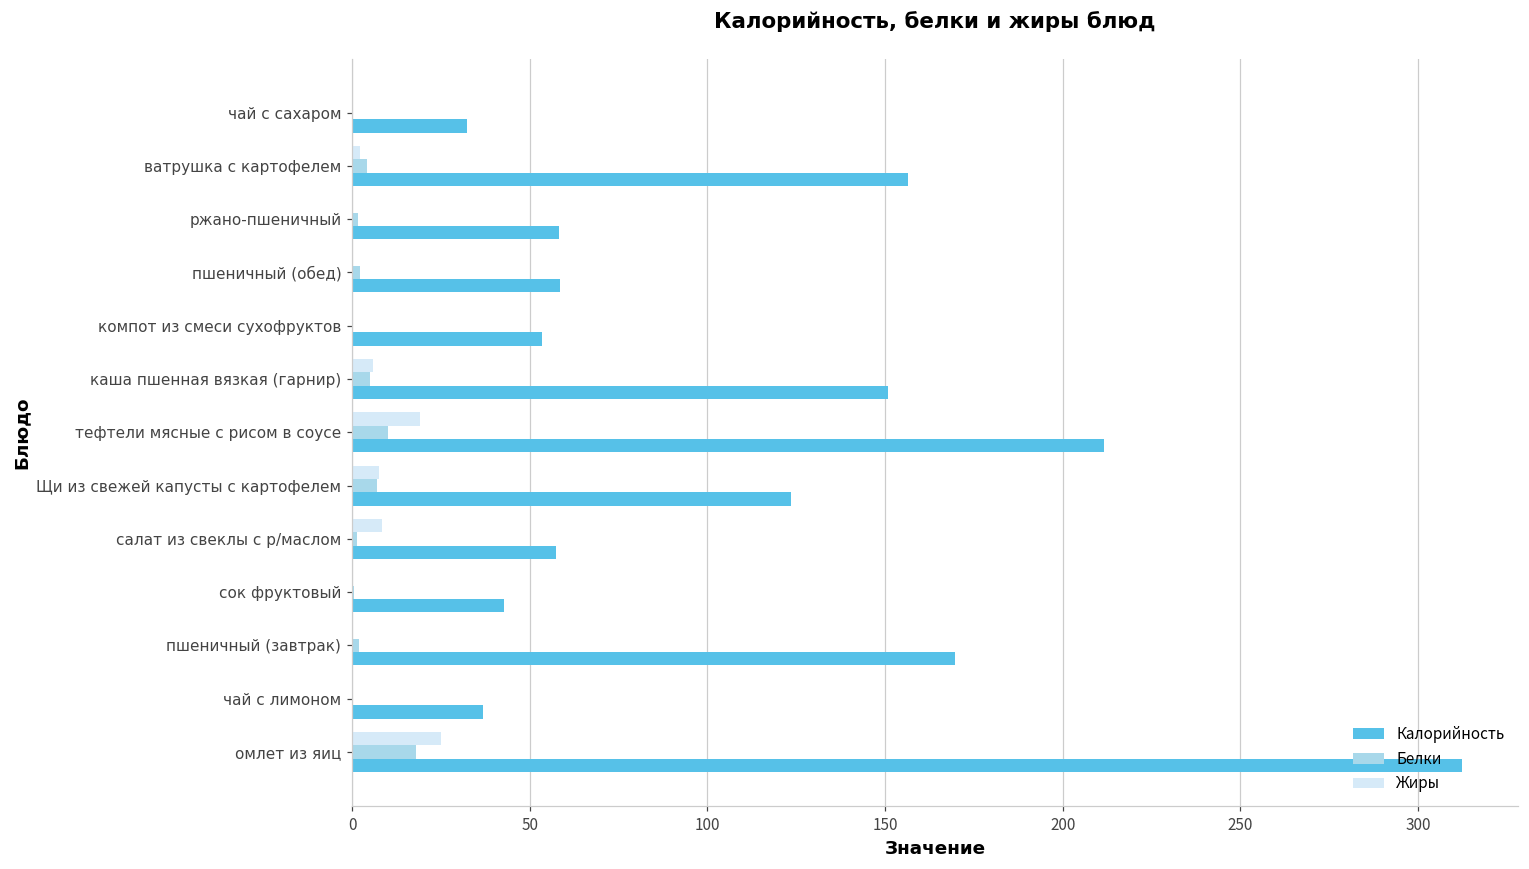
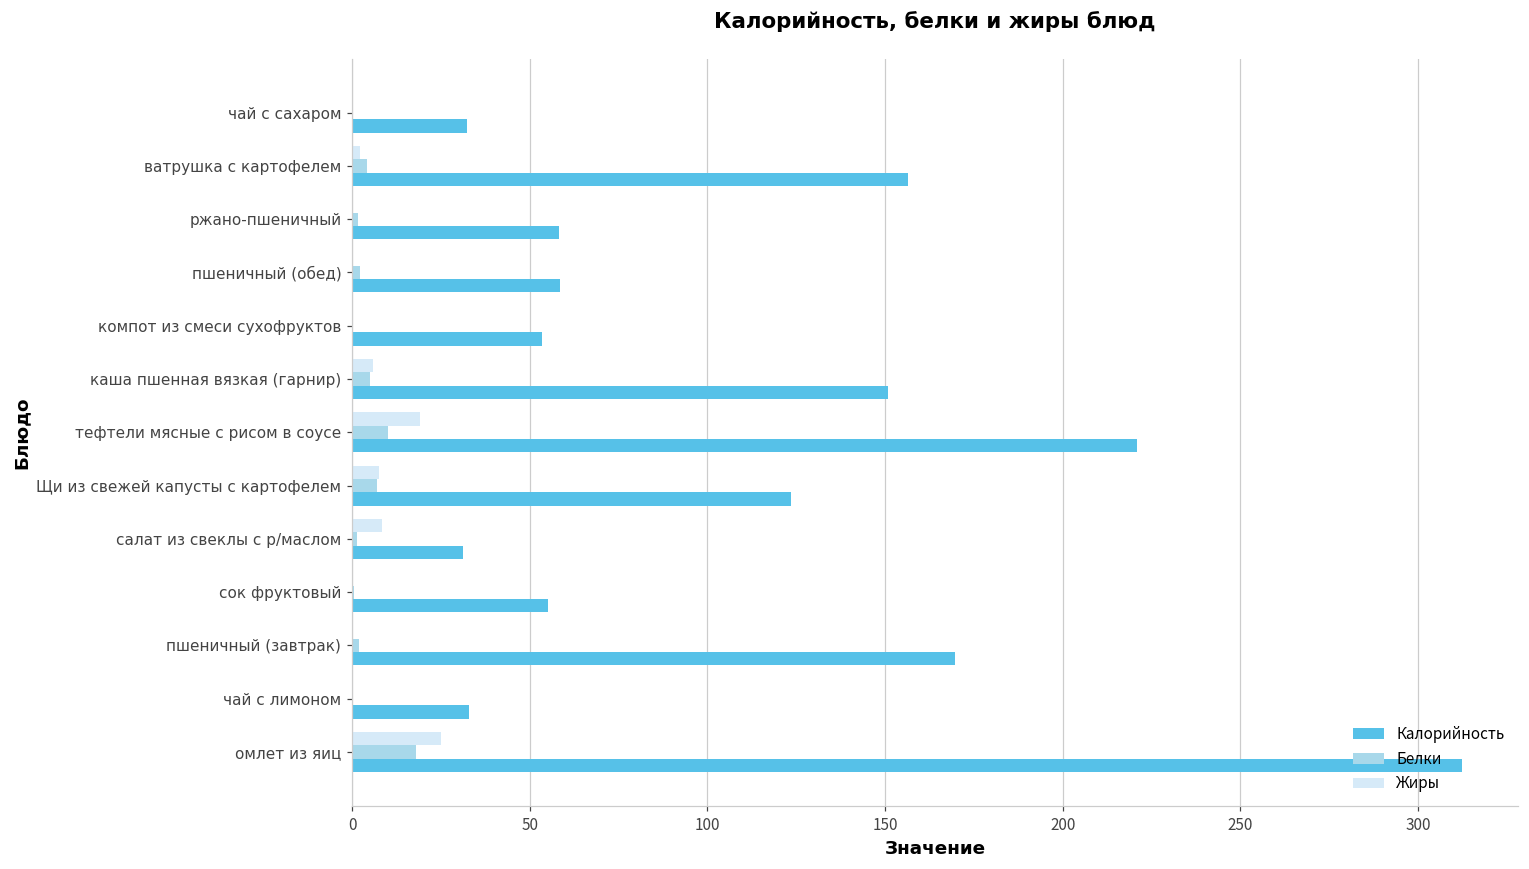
  {
    "Калорийность": {
      "чай с сахаром": 32,
      "ватрушка с картофелем": 156,
      "ржано-пшеничный": 58,
      "пшеничный (обед)": 59,
      "компот из смеси сухофруктов": 54,
      "каша пшенная вязкая (гарнир)": 151,
-     "тефтели мясные с рисом в соусе": 212,
+     "тефтели мясные с рисом в соусе": 221,
      "Щи из свежей капусты с картофелем": 123,
-     "салат из свеклы с р/маслом": 58,
-     "сок фруктовый": 43,
+     "салат из свеклы с р/маслом": 31,
+     "сок фруктовый": 55,
      "пшеничный (завтрак)": 170,
-     "чай с лимоном": 37,
+     "чай с лимоном": 33,
      "омлет из яиц": 313
    }
  }
